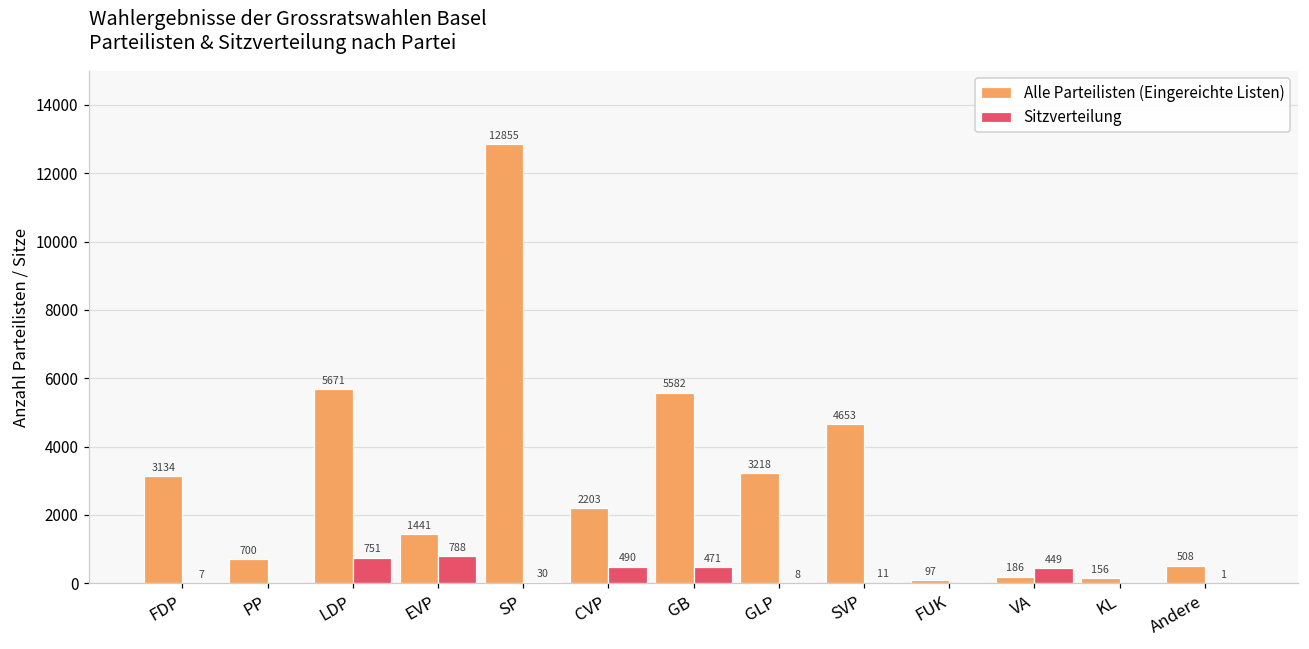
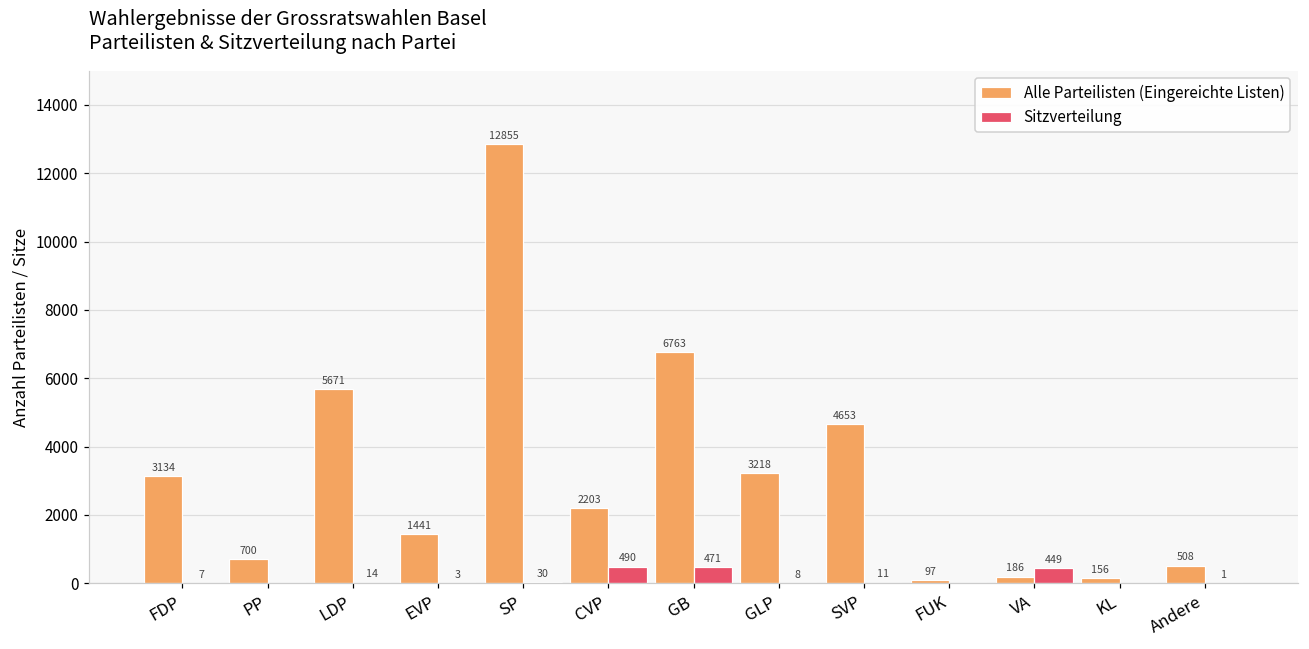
  {
    "Alle Parteilisten (Eingereichte Listen)": {
      "FDP": 3134,
      "PP": 700,
      "LDP": 5671,
      "EVP": 1441,
      "SP": 12855,
      "CVP": 2203,
-     "GB": 5582,
+     "GB": 6763,
      "GLP": 3218,
      "SVP": 4653,
      "FUK": 97,
      "VA": 186,
      "KL": 156,
      "Andere": 508
    },
    "Sitzverteilung": {
      "FDP": 7,
-     "LDP": 751,
-     "EVP": 788,
+     "LDP": 14,
+     "EVP": 3,
      "SP": 30,
      "CVP": 490,
      "GB": 471,
      "GLP": 8,
      "SVP": 11,
      "VA": 449,
      "Andere": 1
    }
  }
